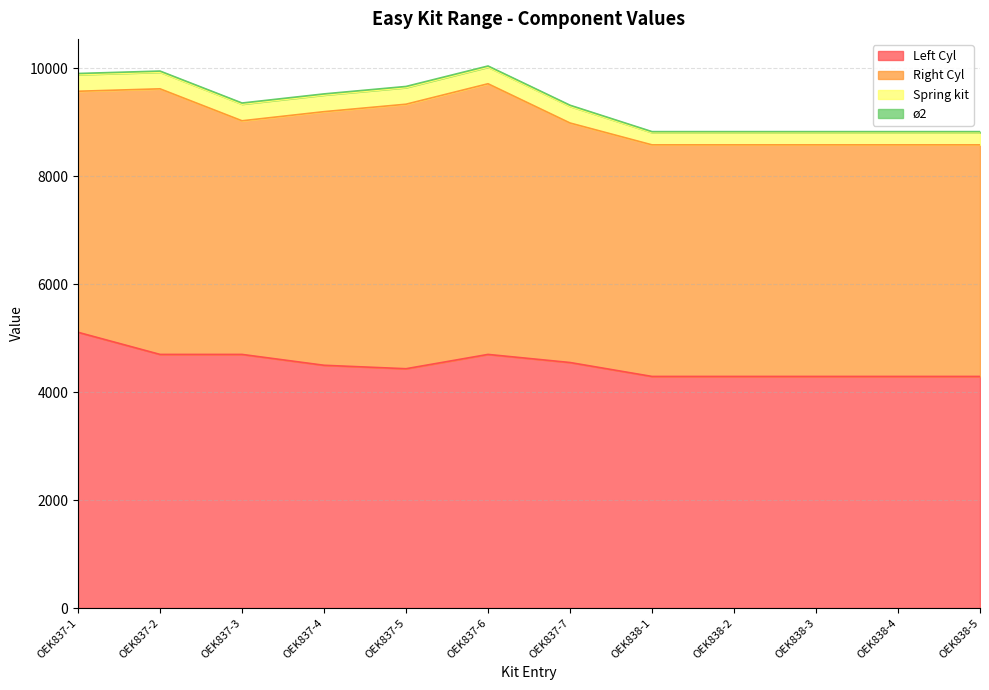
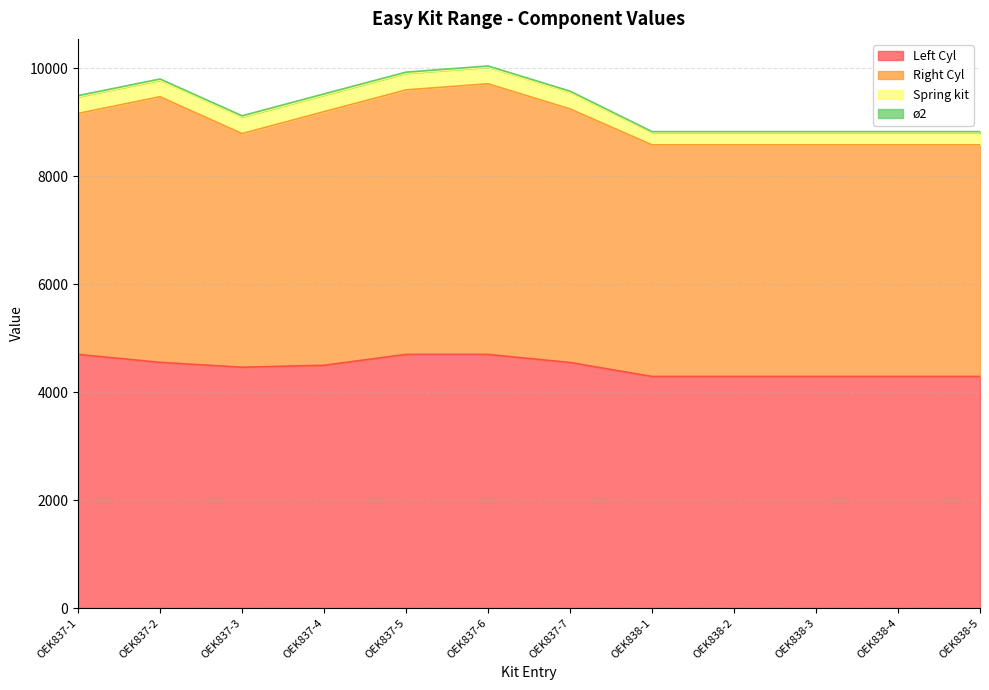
  {
    "Left Cyl": {
-     "OEK837-1": 5100,
-     "OEK837-2": 4700,
-     "OEK837-3": 4700,
+     "OEK837-1": 4700,
+     "OEK837-2": 4600,
+     "OEK837-3": 4500,
      "OEK837-4": 4500,
-     "OEK837-5": 4400,
+     "OEK837-5": 4700,
      "OEK837-6": 4700,
      "OEK837-7": 4500,
      "OEK838-1": 4300,
      "OEK838-2": 4300,
      "OEK838-3": 4300,
      "OEK838-4": 4300,
      "OEK838-5": 4300
    },
    "Right Cyl": {
      "OEK837-1": 4500,
      "OEK837-2": 4900,
      "OEK837-3": 4300,
      "OEK837-4": 4700,
      "OEK837-5": 4900,
      "OEK837-6": 5000,
-     "OEK837-7": 4400,
+     "OEK837-7": 4700,
      "OEK838-1": 4300,
      "OEK838-2": 4300,
      "OEK838-3": 4300,
      "OEK838-4": 4300,
      "OEK838-5": 4300
    }
  }
